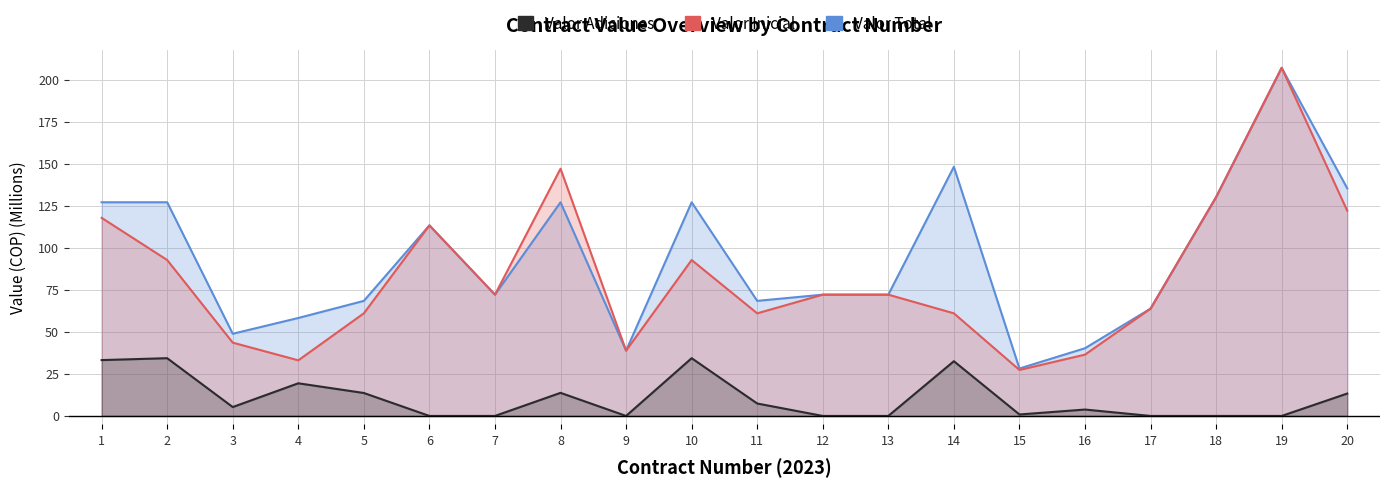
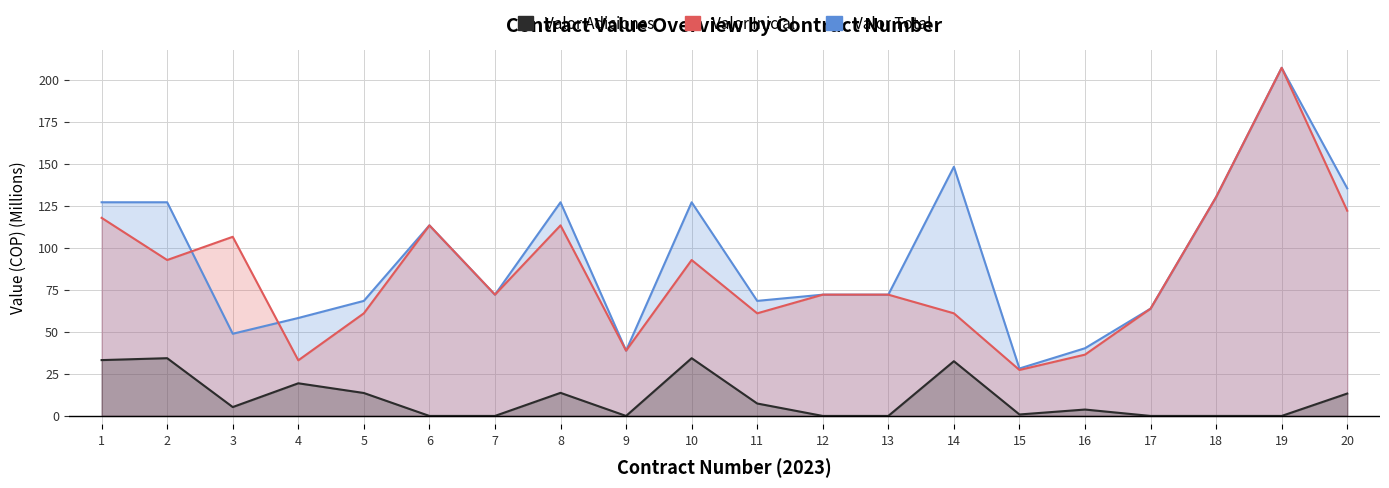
  {
    "Valor Total": {
      "1": 127,
      "2": 127,
      "3": 49,
      "4": 58,
      "5": 68,
      "8": 127,
      "10": 127,
      "11": 68,
      "14": 148,
      "16": 40,
      "20": 135
    },
    "Valor Inicial": {
      "1": 118,
      "2": 93,
-     "3": 44,
+     "3": 107,
      "4": 33,
      "5": 61,
-     "8": 147,
+     "8": 113,
      "10": 93,
      "11": 61,
      "14": 61,
      "16": 36,
      "20": 122
    },
    "Valor Adiciones": {
      "1": 33,
      "2": 34,
      "3": 5,
      "4": 19,
      "5": 14,
      "6": 0,
      "7": 0,
      "8": 14,
      "9": 0,
      "10": 34,
      "11": 7,
      "12": 0,
      "13": 0,
      "14": 33,
      "15": 1,
      "16": 4,
      "17": 0,
      "18": 0,
      "19": 0,
      "20": 13
    }
  }
